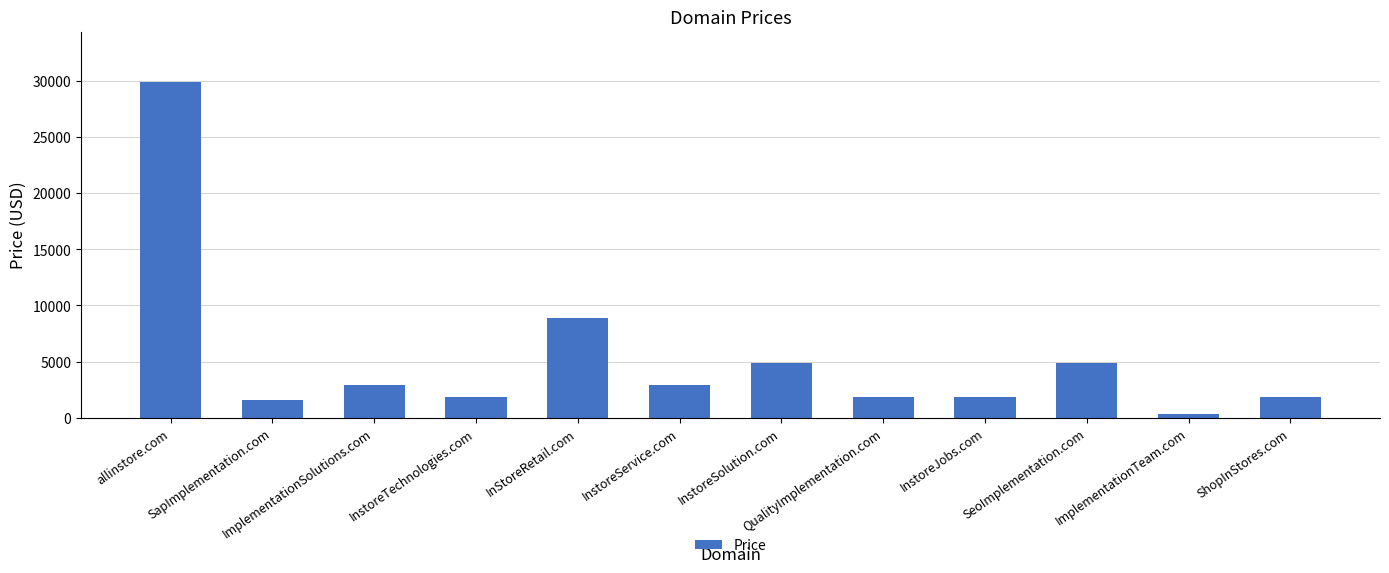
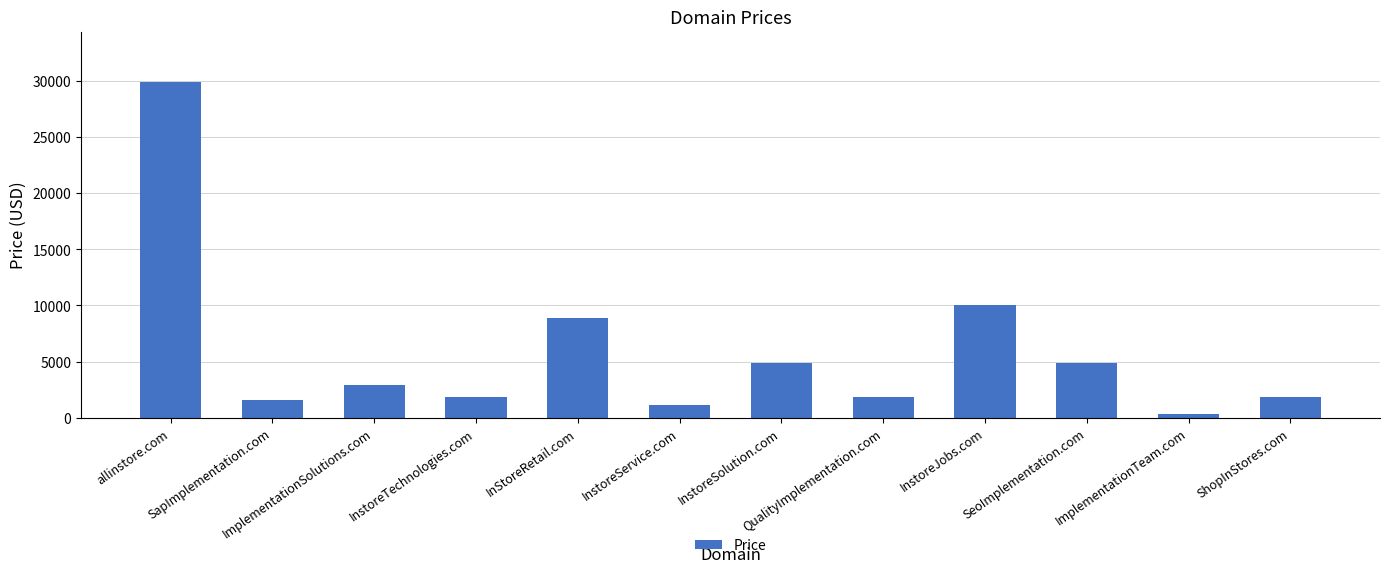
  {
    "allinstore.com": 29900,
    "SapImplementation.com": 1600,
    "ImplementationSolutions.com": 2900,
    "InstoreTechnologies.com": 1900,
    "InStoreRetail.com": 8900,
-   "InstoreService.com": 2900,
+   "InstoreService.com": 1100,
    "InstoreSolution.com": 4900,
    "QualityImplementation.com": 1900,
-   "InstoreJobs.com": 1900,
+   "InstoreJobs.com": 10100,
    "SeoImplementation.com": 4900,
    "ImplementationTeam.com": 400,
    "ShopInStores.com": 1900
  }
